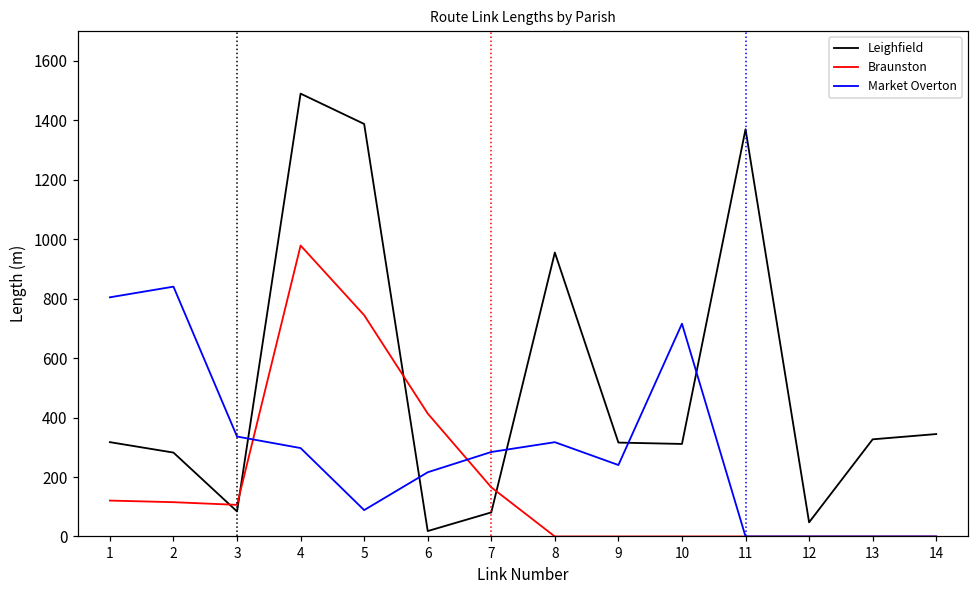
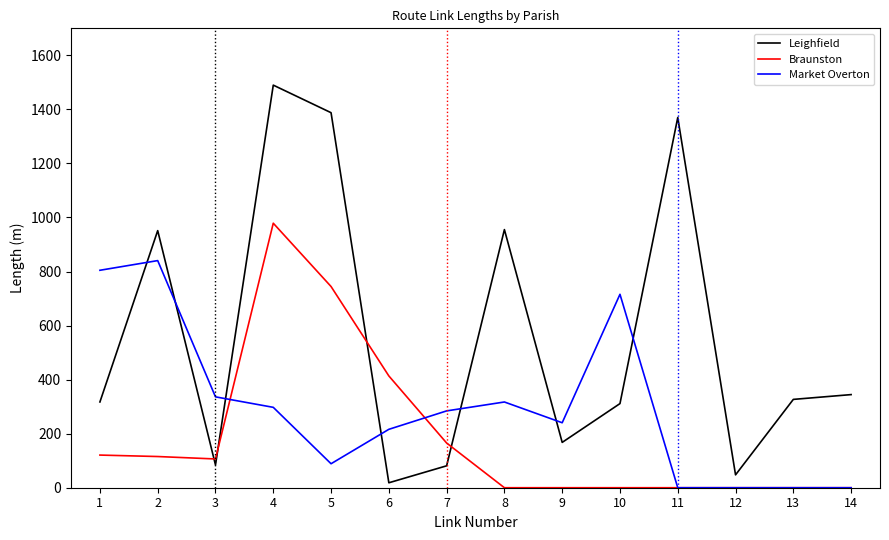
  {
    "Leighfield": {
      "1": 320,
-     "2": 280,
+     "2": 950,
      "3": 80,
      "4": 1490,
      "5": 1390,
      "6": 20,
      "7": 80,
      "8": 960,
-     "9": 320,
+     "9": 170,
      "10": 310,
      "11": 1370,
      "12": 50,
      "13": 330,
      "14": 340
    },
    "Braunston": {
      "1": 120,
      "2": 120,
      "3": 110,
      "4": 980,
      "5": 740,
      "6": 410,
      "7": 170,
      "8": 0,
      "9": 0,
      "10": 0
    },
    "Market Overton": {
      "1": 800,
      "2": 840,
      "3": 340,
      "4": 300,
      "5": 90,
      "6": 220,
      "7": 280,
      "8": 320,
      "9": 240,
      "10": 720
    }
  }
